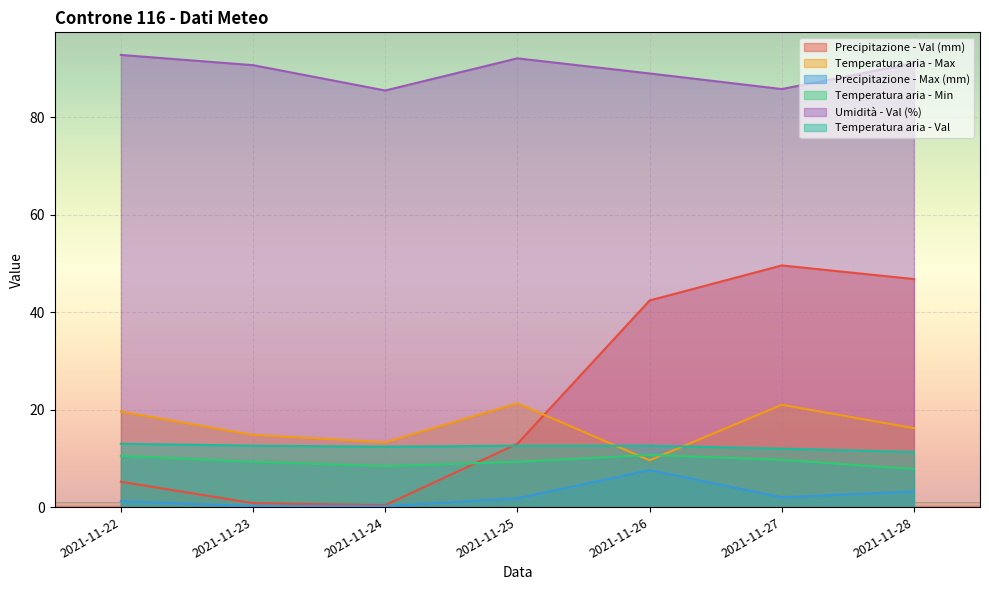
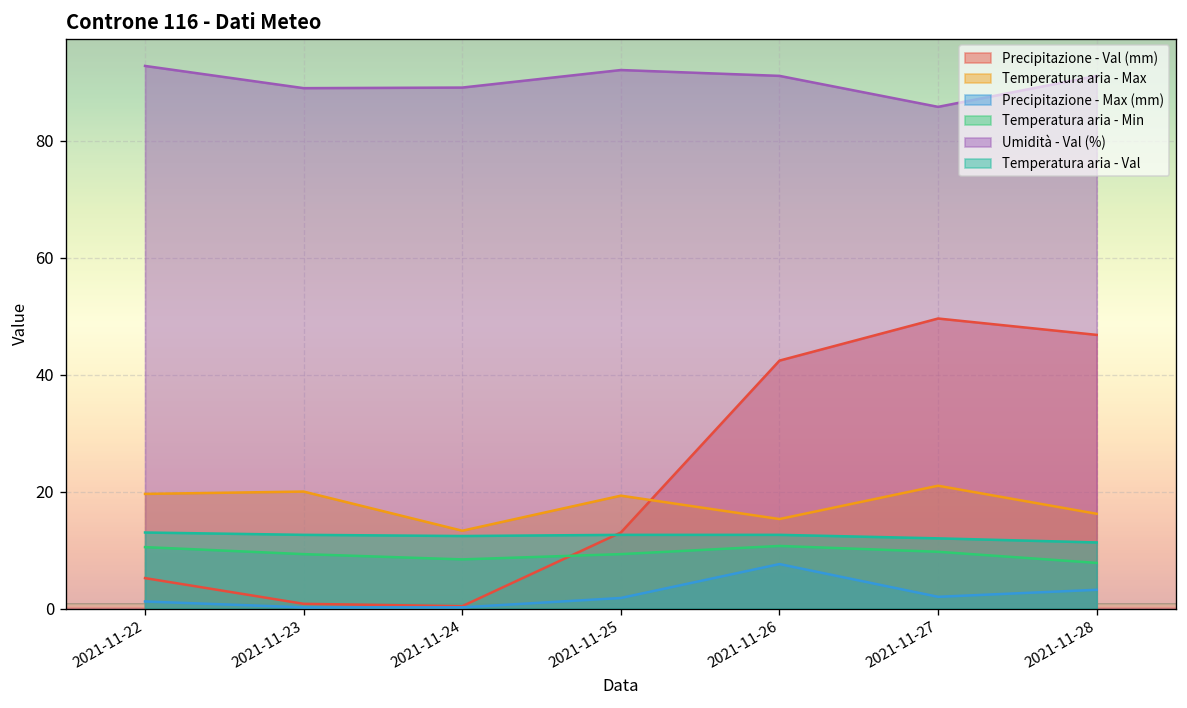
  {
    "Precipitazione - Val (mm)": {
      "2021-11-22": 5,
      "2021-11-23": 1,
      "2021-11-26": 42,
      "2021-11-27": 50,
      "2021-11-28": 47
    },
    "Temperatura aria - Max": {
      "2021-11-22": 20,
-     "2021-11-23": 15,
+     "2021-11-23": 20,
      "2021-11-24": 13,
-     "2021-11-25": 21,
-     "2021-11-26": 10,
+     "2021-11-25": 19,
+     "2021-11-26": 15,
      "2021-11-27": 21,
      "2021-11-28": 16
    },
    "Umidità - Val (%)": {
      "2021-11-22": 93,
-     "2021-11-23": 91,
-     "2021-11-24": 86,
+     "2021-11-23": 89,
+     "2021-11-24": 89,
      "2021-11-25": 92,
-     "2021-11-26": 89,
+     "2021-11-26": 91,
      "2021-11-27": 86
    }
  }
